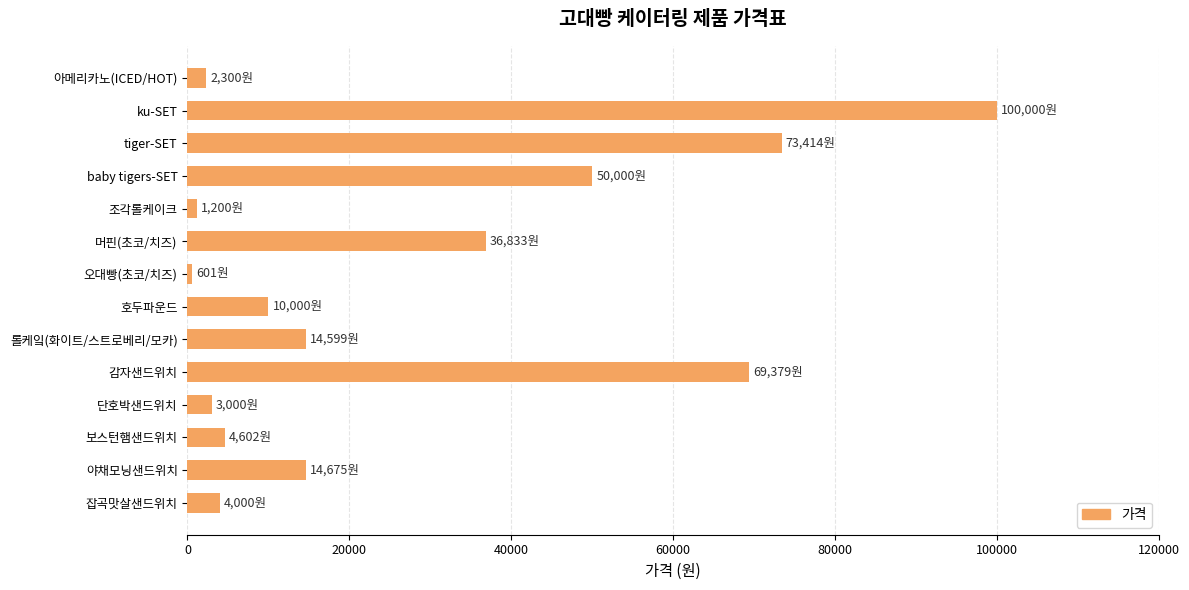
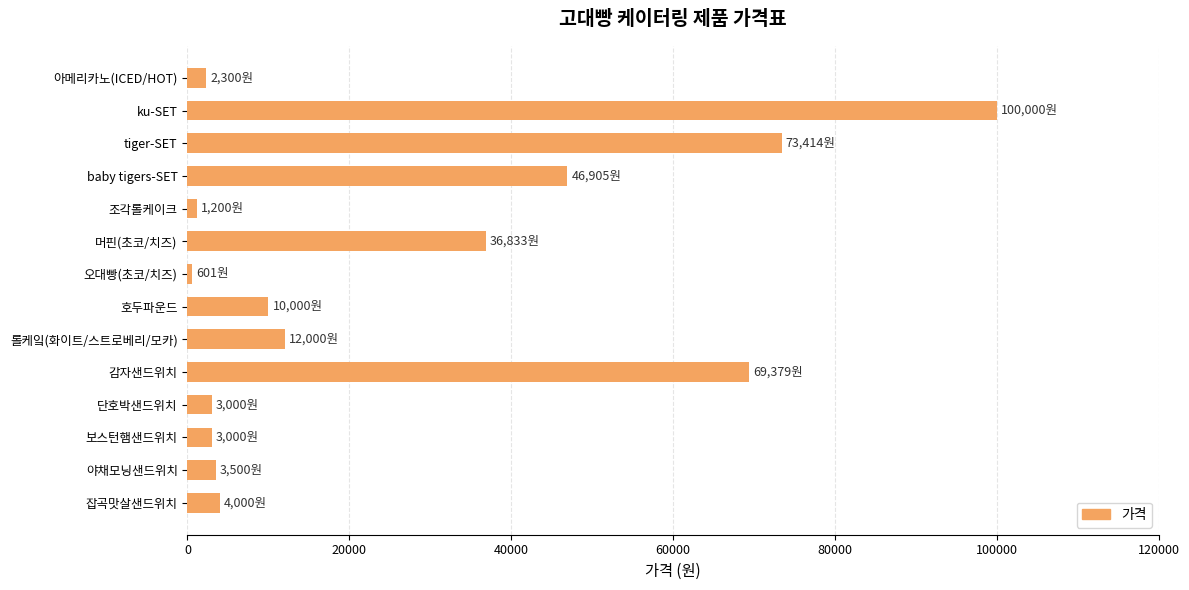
  {
    "아메리카노(ICED/HOT)": "2,300원",
    "ku-SET": "100,000원",
    "tiger-SET": "73,414원",
-   "baby tigers-SET": "50,000원",
+   "baby tigers-SET": "46,905원",
    "조각롤케이크": "1,200원",
    "머핀(초코/치즈)": "36,833원",
    "오대빵(초코/치즈)": "601원",
    "호두파운드": "10,000원",
-   "롤케잌(화이트/스트로베리/모카)": "14,599원",
+   "롤케잌(화이트/스트로베리/모카)": "12,000원",
    "감자샌드위치": "69,379원",
    "단호박샌드위치": "3,000원",
-   "보스턴햄샌드위치": "4,602원",
-   "야채모닝샌드위치": "14,675원",
+   "보스턴햄샌드위치": "3,000원",
+   "야채모닝샌드위치": "3,500원",
    "잡곡맛살샌드위치": "4,000원"
  }
